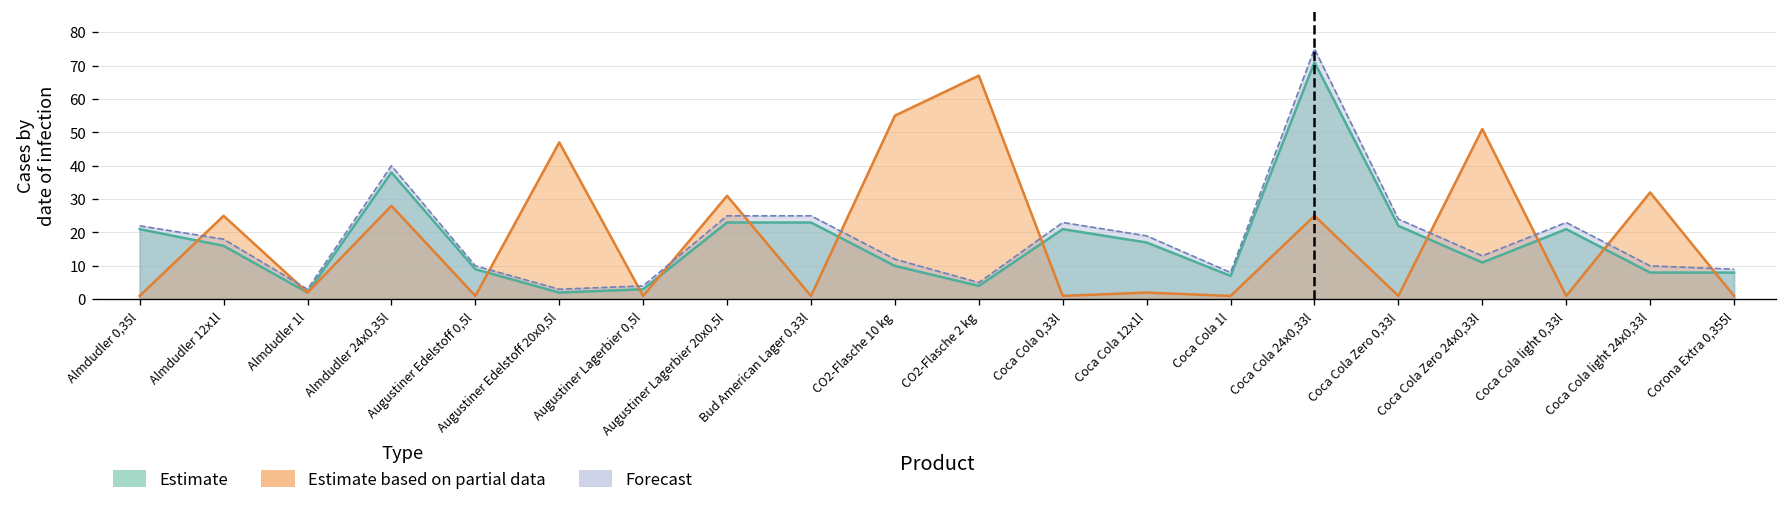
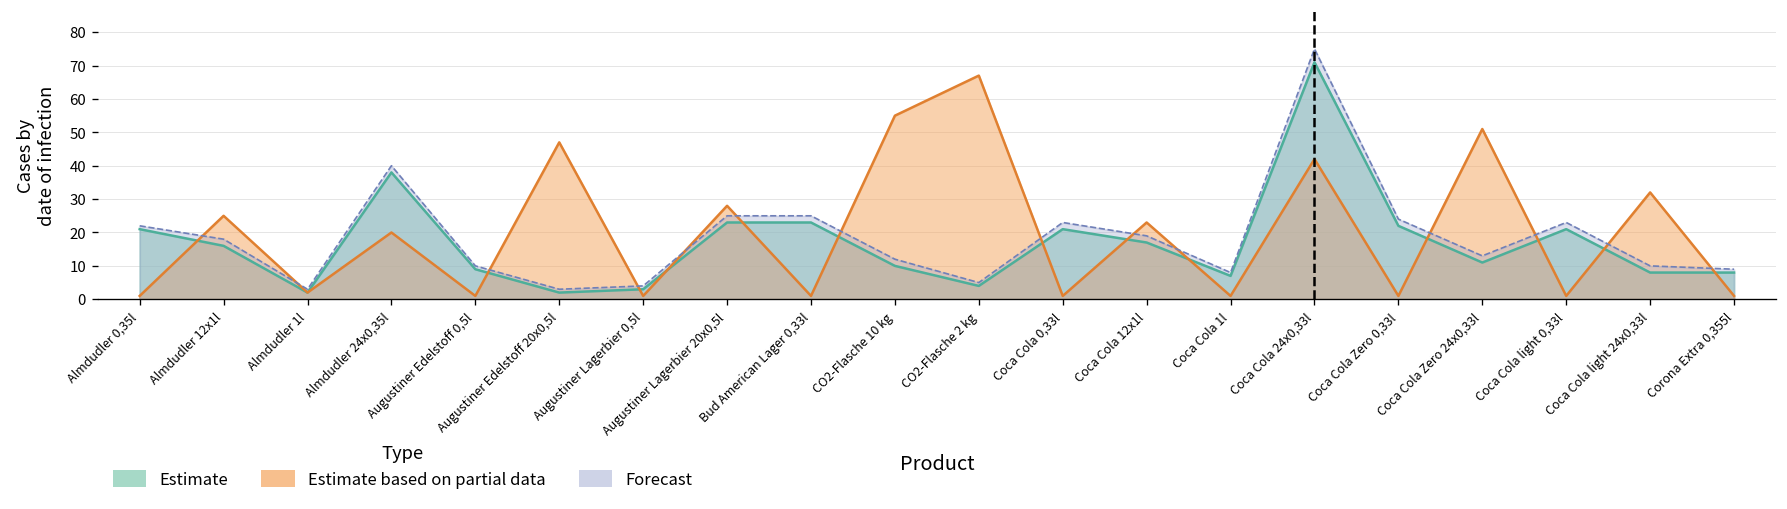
  {
    "Estimate based on partial data": {
      "Almdudler 0,35l": 1,
      "Almdudler 12x1l": 25,
-     "Almdudler 24x0,35l": 28,
+     "Almdudler 24x0,35l": 20,
      "Augustiner Edelstoff 0,5l": 1,
      "Augustiner Edelstoff 20x0,5l": 47,
      "Augustiner Lagerbier 0,5l": 1,
-     "Augustiner Lagerbier 20x0,5l": 31,
+     "Augustiner Lagerbier 20x0,5l": 28,
      "Bud American Lager 0,33l": 1,
      "CO2-Flasche 10 kg": 55,
      "CO2-Flasche 2 kg": 67,
      "Coca Cola 0,33l": 1,
-     "Coca Cola 12x1l": 2,
+     "Coca Cola 12x1l": 23,
      "Coca Cola 1l": 1,
-     "Coca Cola 24x0,33l": 25,
+     "Coca Cola 24x0,33l": 42,
      "Coca Cola Zero 0,33l": 1,
      "Coca Cola Zero 24x0,33l": 51,
      "Coca Cola light 0,33l": 1,
      "Coca Cola light 24x0,33l": 32,
      "Corona Extra 0,355l": 1
    }
  }
